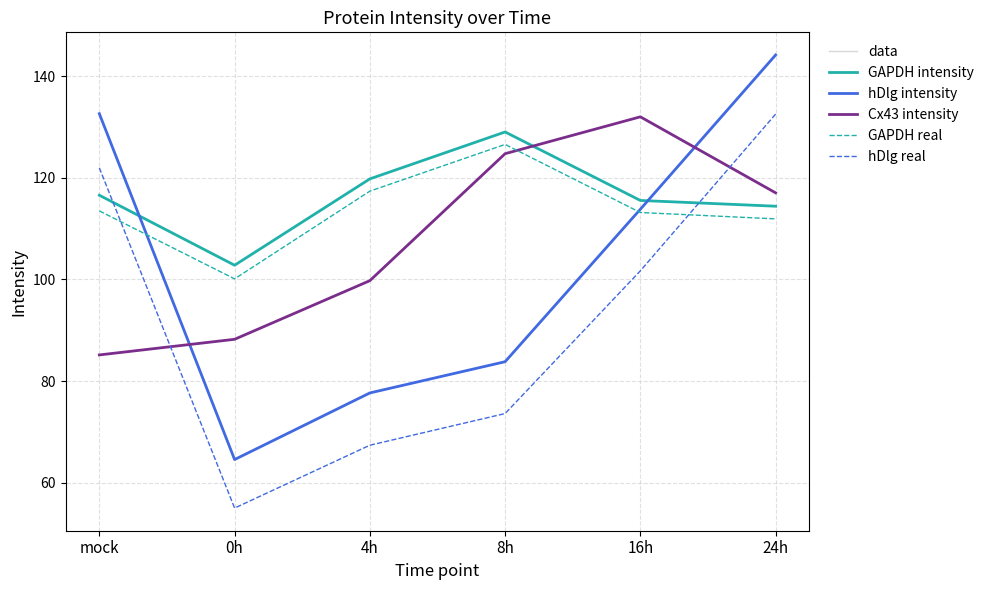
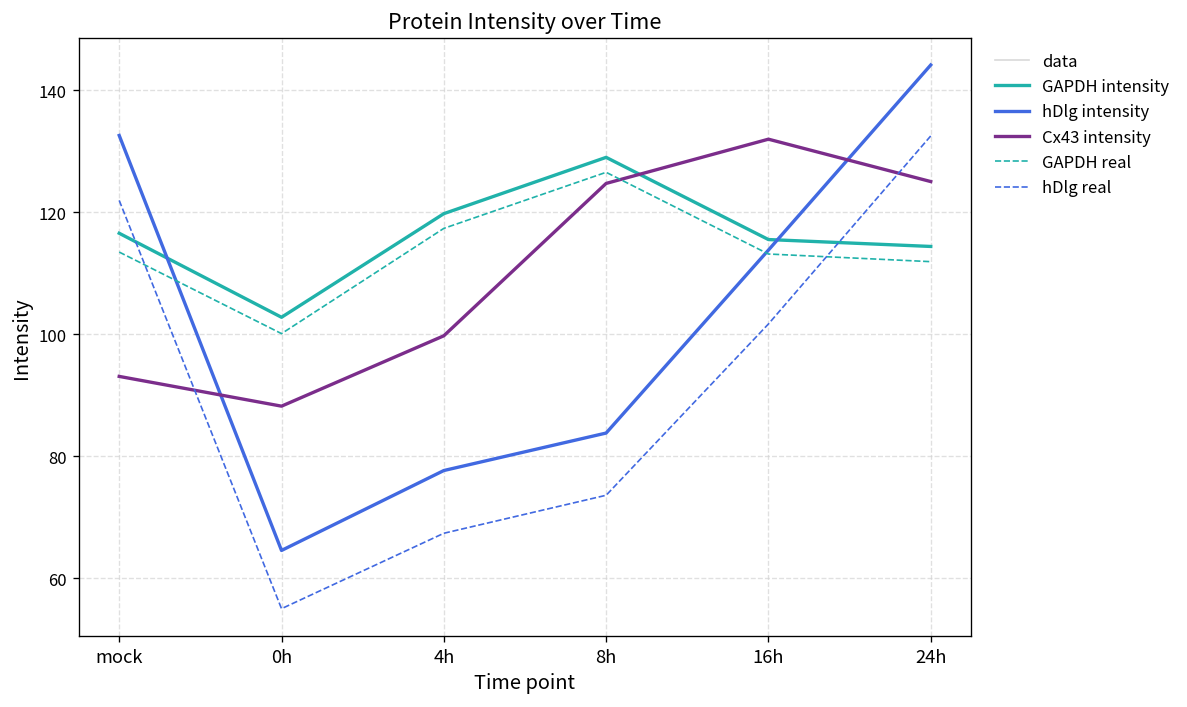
  {
    "Cx43 intensity": {
-     "mock": 85,
+     "mock": 93,
      "0h": 88,
      "4h": 100,
      "8h": 125,
      "16h": 132,
-     "24h": 117
+     "24h": 125
    }
  }
